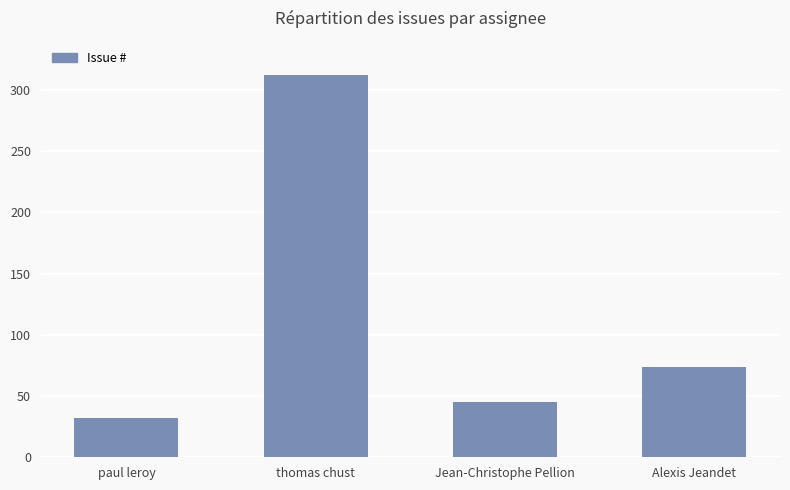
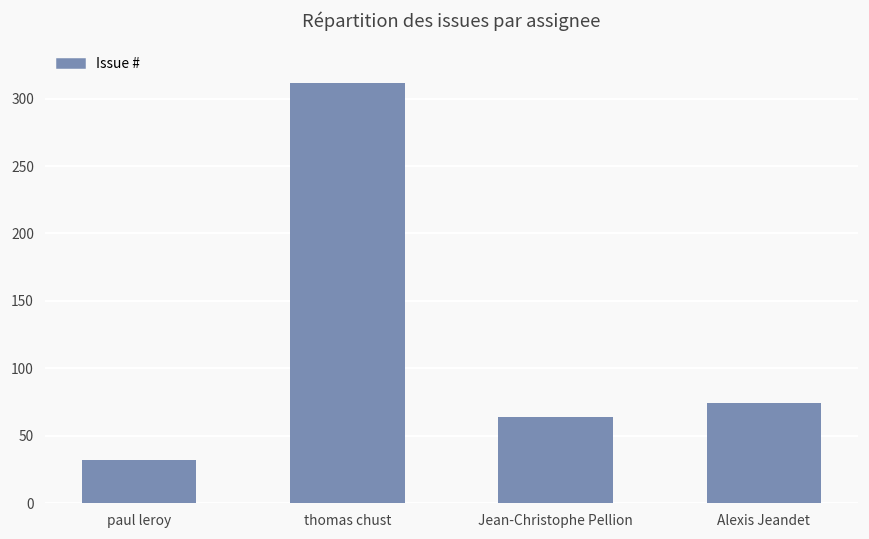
  {
    "paul leroy": 32,
    "thomas chust": 312,
-   "Jean-Christophe Pellion": 45,
+   "Jean-Christophe Pellion": 64,
    "Alexis Jeandet": 74
  }
